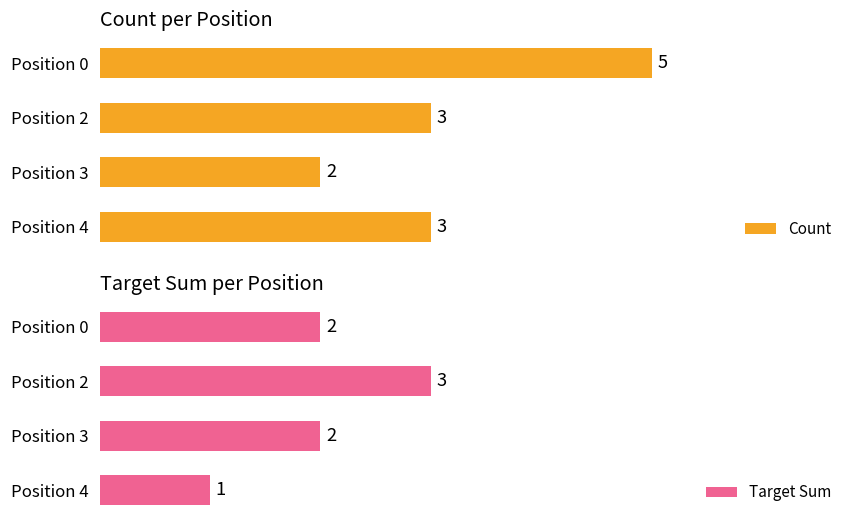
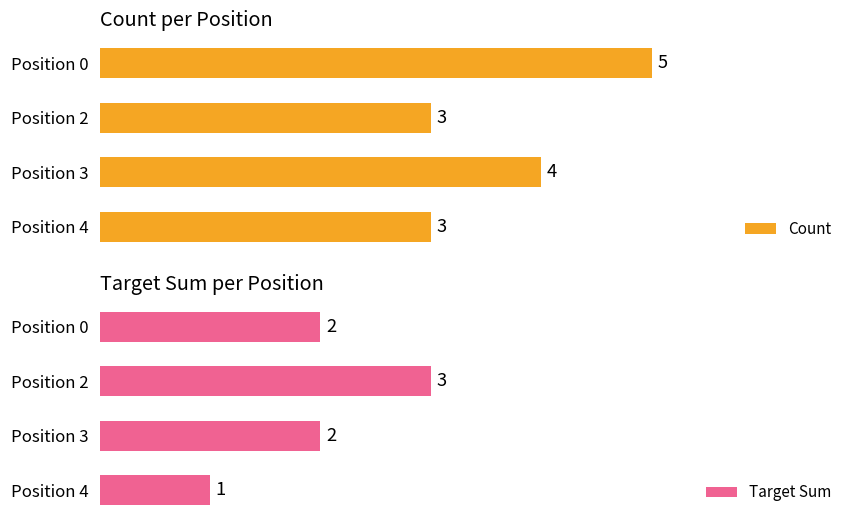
  {
    "Count per Position": {
      "Position 0": 5,
      "Position 2": 3,
-     "Position 3": 2,
+     "Position 3": 4,
      "Position 4": 3
    },
    "Target Sum per Position": {
      "Position 0": 2,
      "Position 2": 3,
      "Position 3": 2,
      "Position 4": 1
    }
  }
